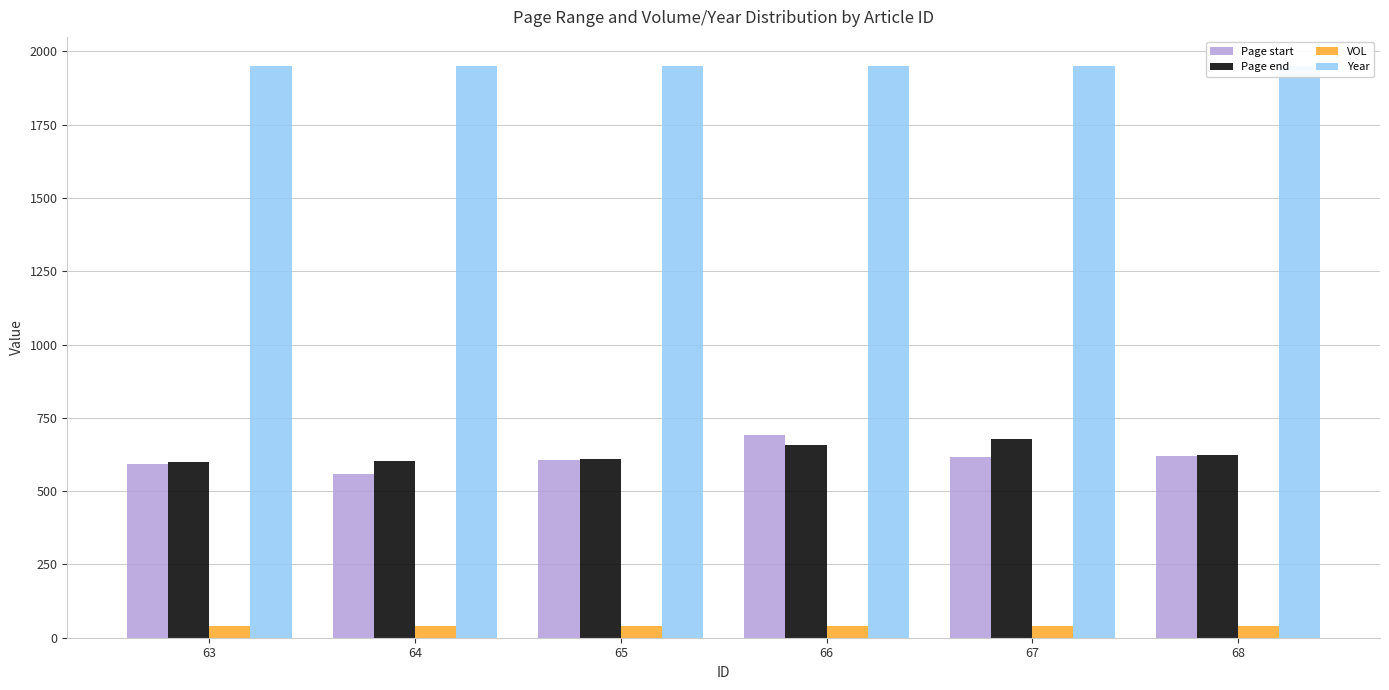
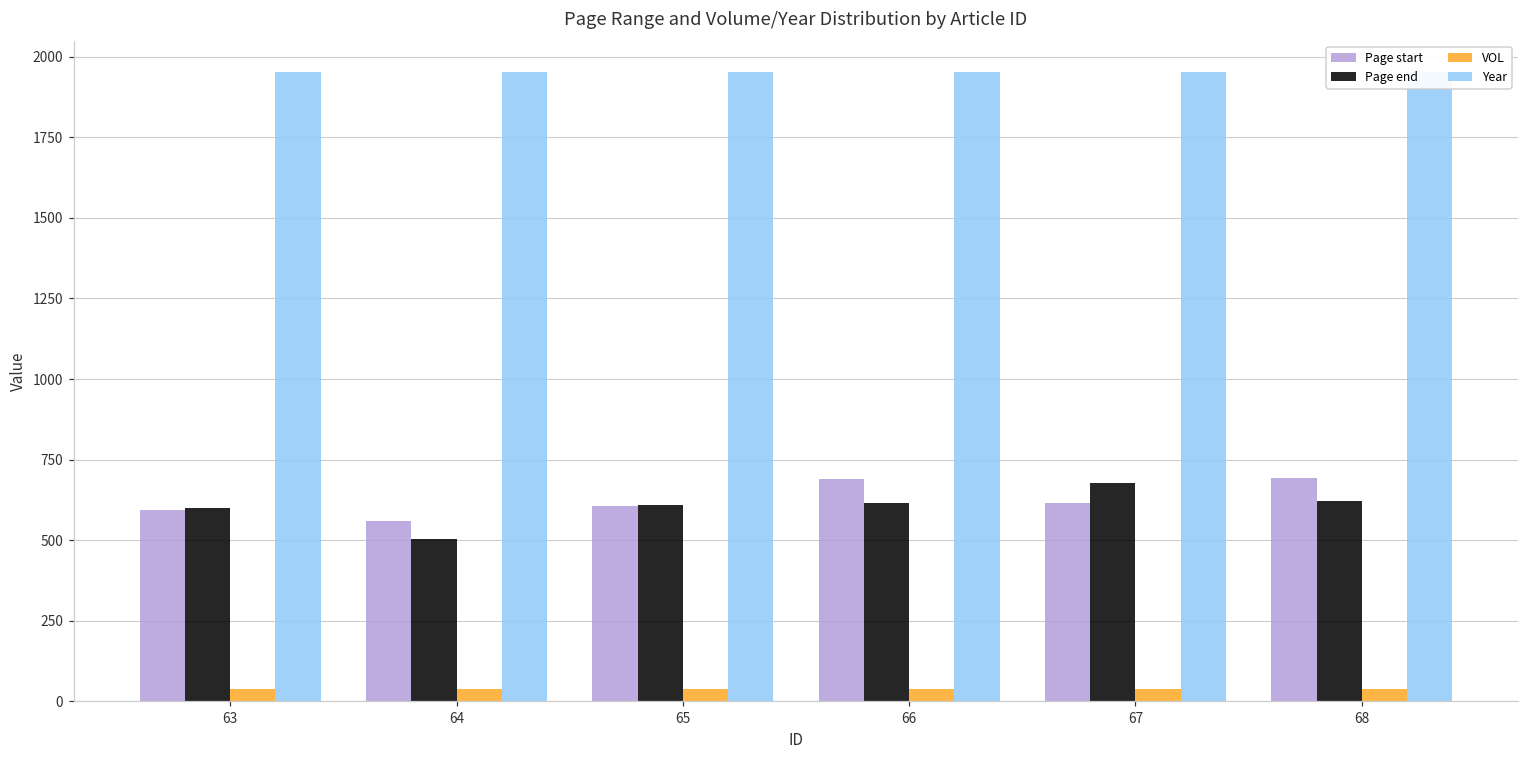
  {
    "Page start": {
      "63": 590,
      "64": 560,
      "65": 610,
      "66": 690,
      "67": 620,
-     "68": 620
+     "68": 690
    },
    "Page end": {
      "63": 600,
-     "64": 600,
+     "64": 500,
      "65": 610,
-     "66": 660,
+     "66": 620,
      "67": 680,
      "68": 620
    },
    "VOL": {
      "63": 40,
      "64": 40,
      "65": 40,
      "66": 40,
      "67": 40,
      "68": 40
    },
    "Year": {
      "63": 1950,
      "64": 1950,
      "65": 1950,
      "66": 1950,
      "67": 1950
    }
  }
